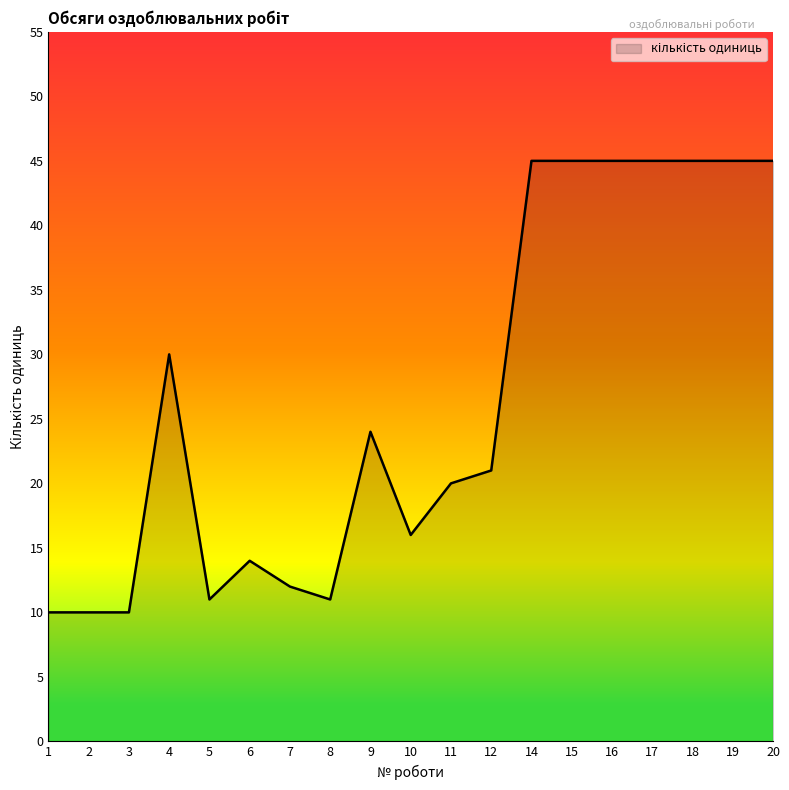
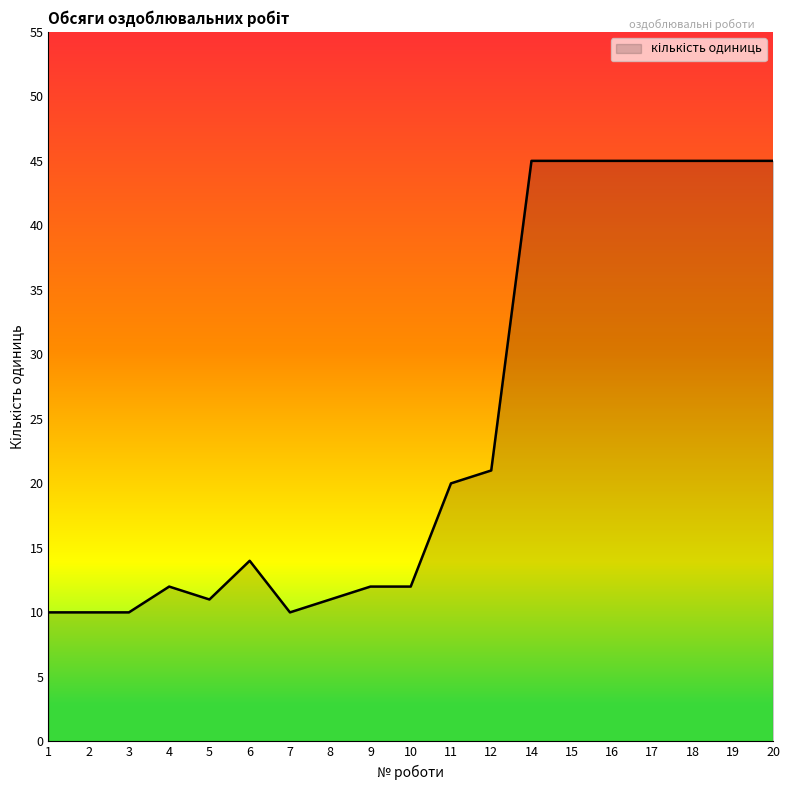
  {
    "1": 10,
    "2": 10,
    "3": 10,
-   "4": 30,
+   "4": 12,
    "5": 11,
    "6": 14,
-   "7": 12,
+   "7": 10,
    "8": 11,
-   "9": 24,
-   "10": 16,
+   "9": 12,
+   "10": 12,
    "11": 20,
    "12": 21,
    "14": 45,
    "15": 45,
    "16": 45,
    "17": 45,
    "18": 45,
    "19": 45,
    "20": 45
  }
